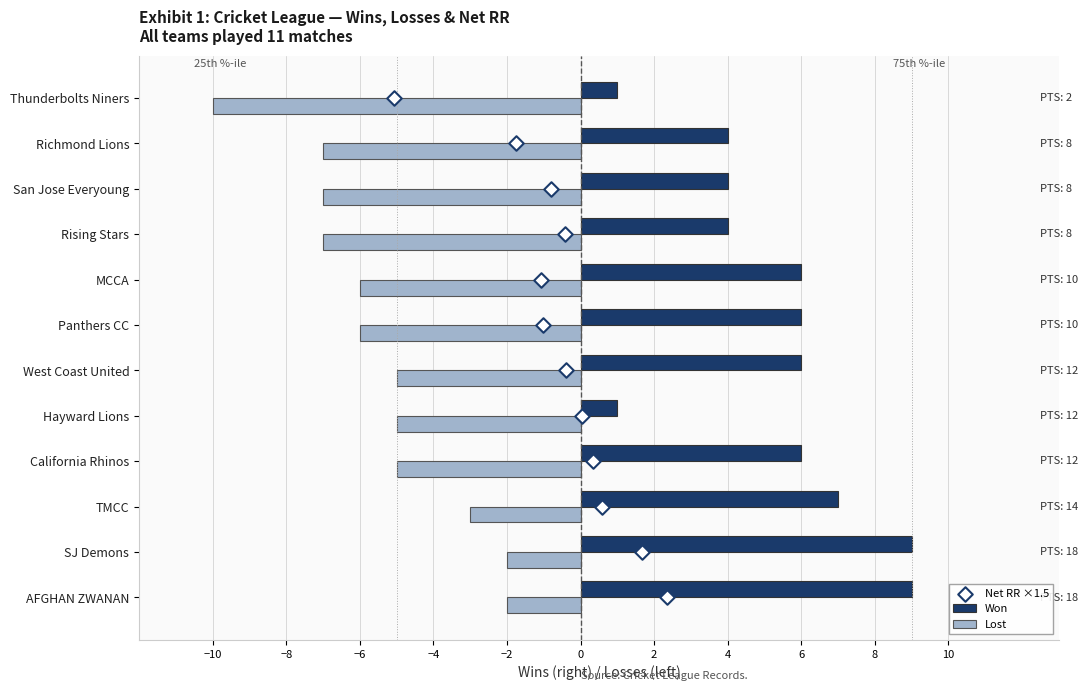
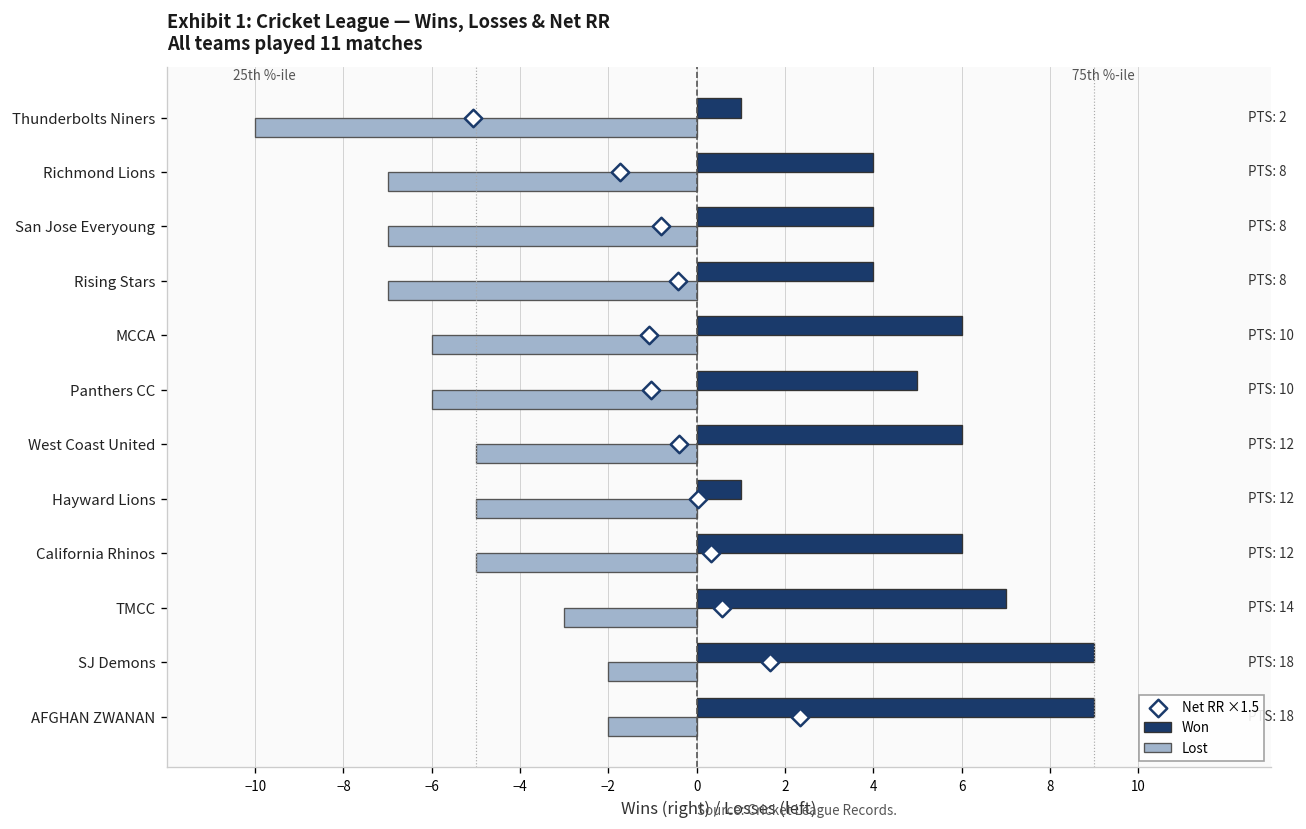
  {
    "Won": {
      "Thunderbolts Niners": 1,
      "Richmond Lions": 4,
      "San Jose Everyoung": 4,
      "Rising Stars": 4,
      "MCCA": 6,
-     "Panthers CC": 6,
+     "Panthers CC": 5,
      "West Coast United": 6,
      "Hayward Lions": 1,
      "California Rhinos": 6,
      "TMCC": 7,
      "SJ Demons": 9,
      "AFGHAN ZWANAN": 9
    },
    "Lost": {
      "Thunderbolts Niners": -10,
      "Richmond Lions": -7,
      "San Jose Everyoung": -7,
      "Rising Stars": -7,
      "MCCA": -6,
      "Panthers CC": -6,
      "West Coast United": -5,
      "Hayward Lions": -5,
      "California Rhinos": -5,
      "TMCC": -3,
      "SJ Demons": -2,
      "AFGHAN ZWANAN": -2
    }
  }
